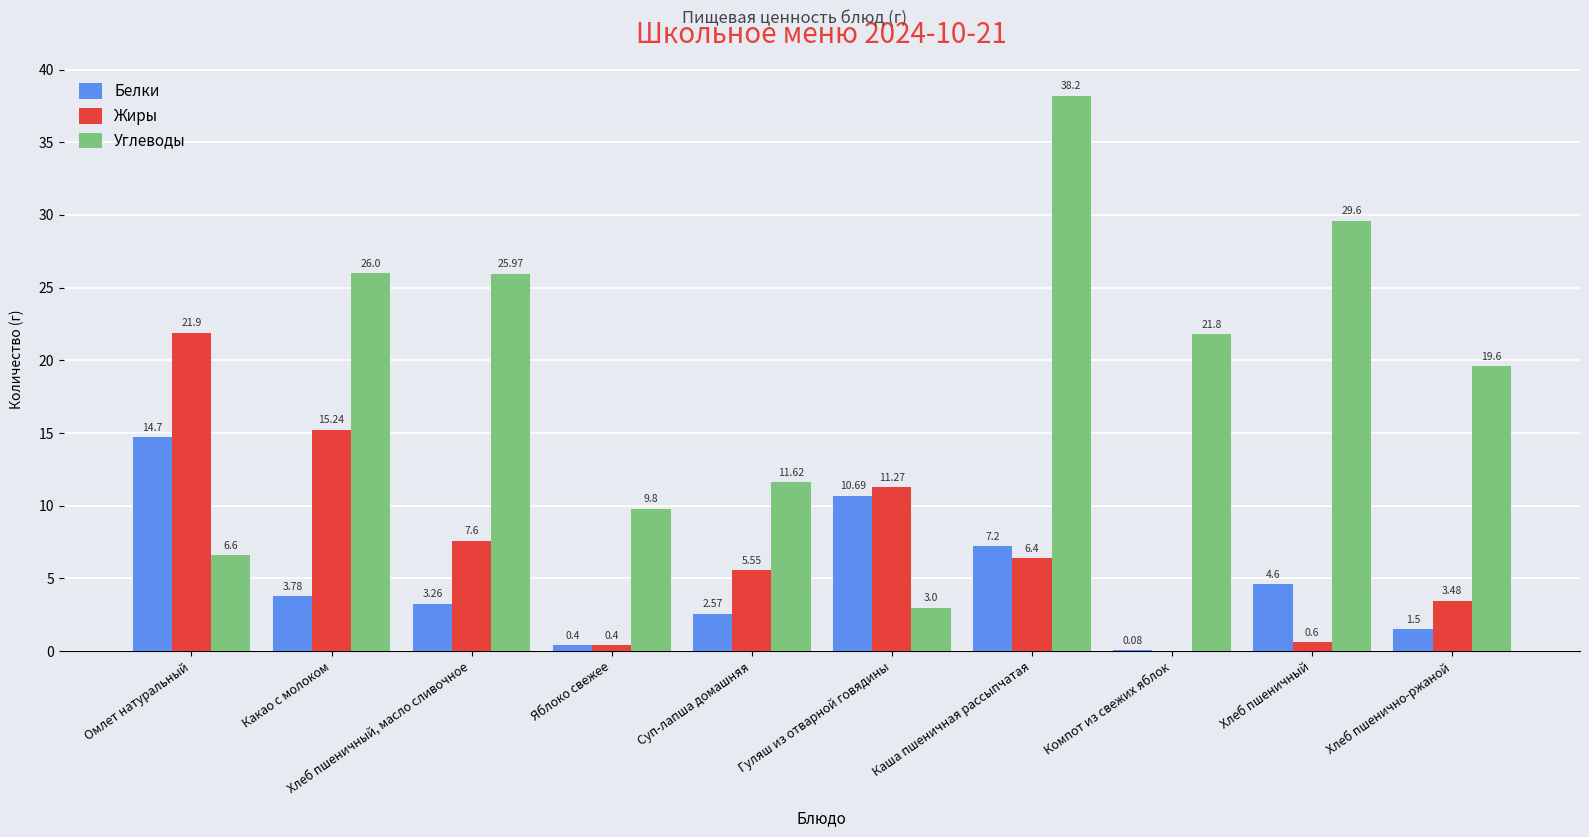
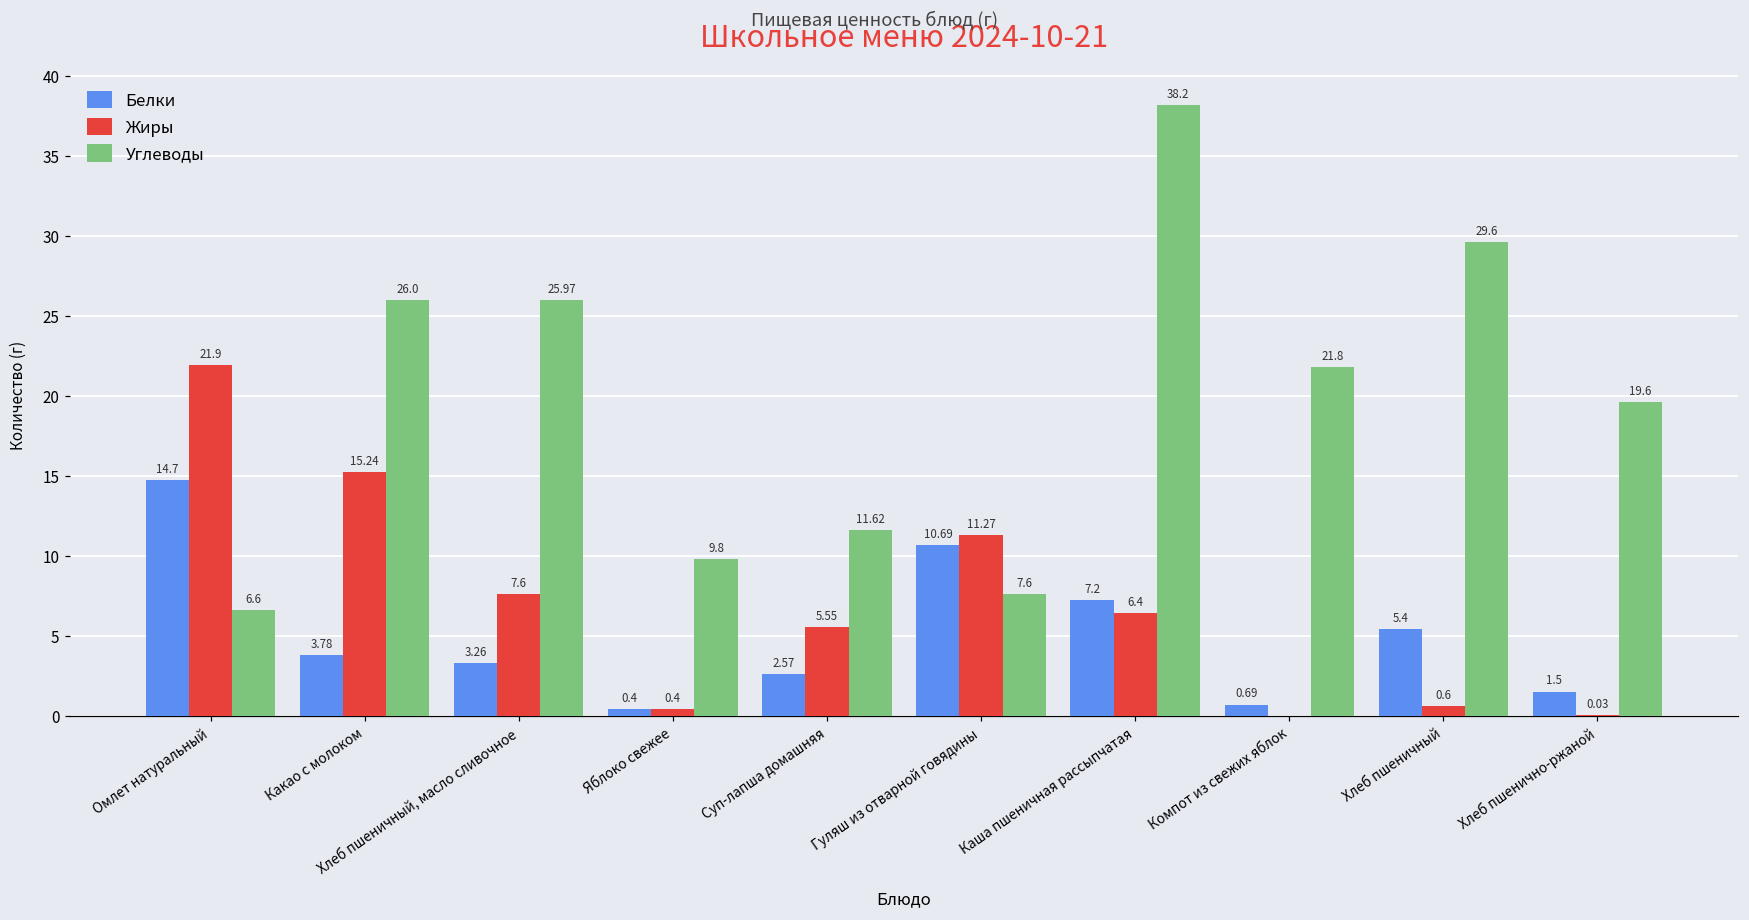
  {
    "Белки": {
      "Омлет натуральный": 14.7,
      "Какао с молоком": 3.78,
      "Хлеб пшеничный, масло сливочное": 3.26,
      "Яблоко свежее": 0.4,
      "Суп-лапша домашняя": 2.57,
      "Гуляш из отварной говядины": 10.69,
      "Каша пшеничная рассыпчатая": 7.2,
-     "Компот из свежих яблок": 0.08,
-     "Хлеб пшеничный": 4.6,
+     "Компот из свежих яблок": 0.69,
+     "Хлеб пшеничный": 5.4,
      "Хлеб пшенично-ржаной": 1.5
    },
    "Жиры": {
      "Омлет натуральный": 21.9,
      "Какао с молоком": 15.24,
      "Хлеб пшеничный, масло сливочное": 7.6,
      "Яблоко свежее": 0.4,
      "Суп-лапша домашняя": 5.55,
      "Гуляш из отварной говядины": 11.27,
      "Каша пшеничная рассыпчатая": 6.4,
      "Хлеб пшеничный": 0.6,
-     "Хлеб пшенично-ржаной": 3.48
+     "Хлеб пшенично-ржаной": 0.03
    },
    "Углеводы": {
      "Омлет натуральный": 6.6,
      "Какао с молоком": 26.0,
      "Хлеб пшеничный, масло сливочное": 25.97,
      "Яблоко свежее": 9.8,
      "Суп-лапша домашняя": 11.62,
-     "Гуляш из отварной говядины": 3.0,
+     "Гуляш из отварной говядины": 7.6,
      "Каша пшеничная рассыпчатая": 38.2,
      "Компот из свежих яблок": 21.8,
      "Хлеб пшеничный": 29.6,
      "Хлеб пшенично-ржаной": 19.6
    }
  }
